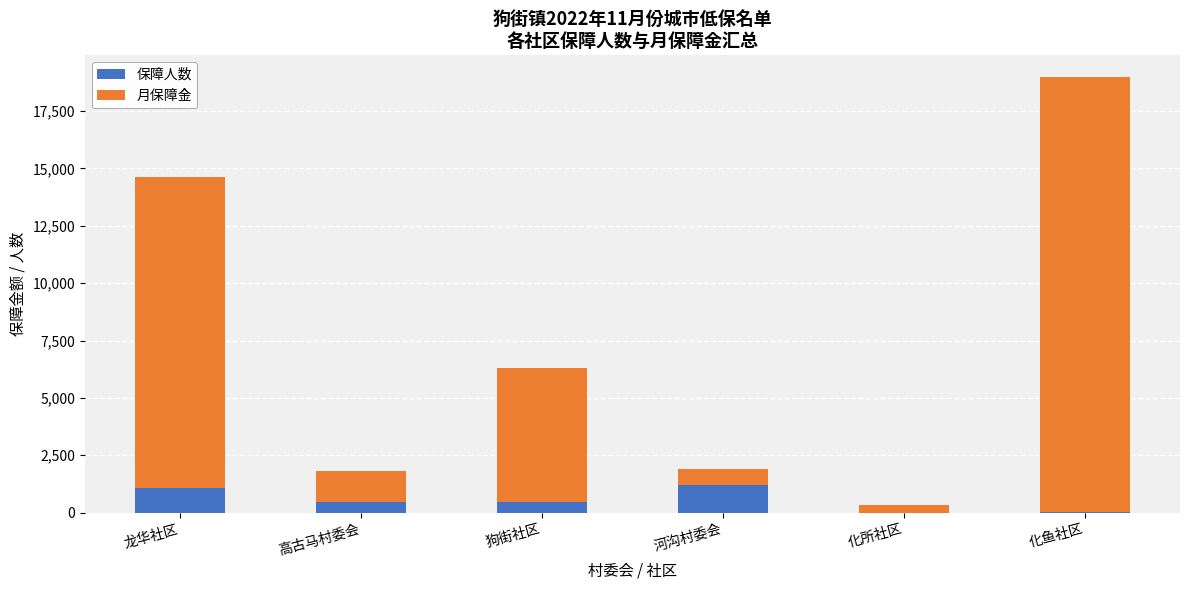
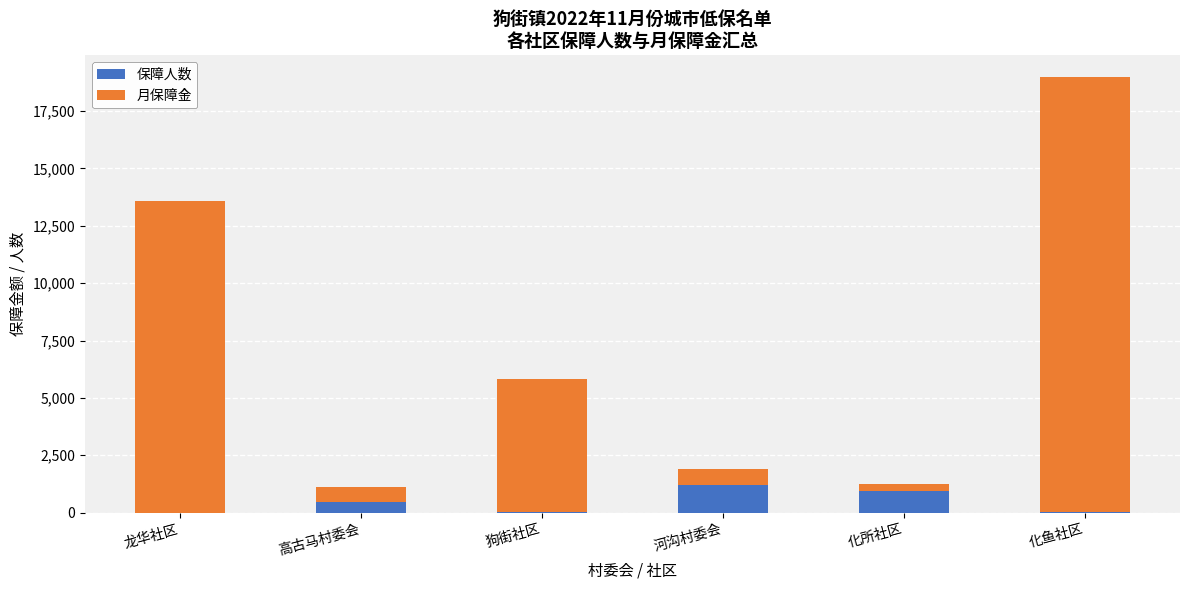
  {
    "保障人数": {
-     "龙华社区": "1,100",
+     "龙华社区": "0",
      "高古马村委会": "500",
-     "狗街社区": "500",
+     "狗街社区": "0",
      "河沟村委会": "1,200",
-     "化所社区": "0"
+     "化所社区": "1,000"
    },
    "月保障金": {
      "龙华社区": "13,600",
-     "高古马村委会": "1,300",
+     "高古马村委会": "600",
      "狗街社区": "5,800",
      "河沟村委会": "700",
      "化所社区": "300",
      "化鱼社区": "19,000"
    }
  }
